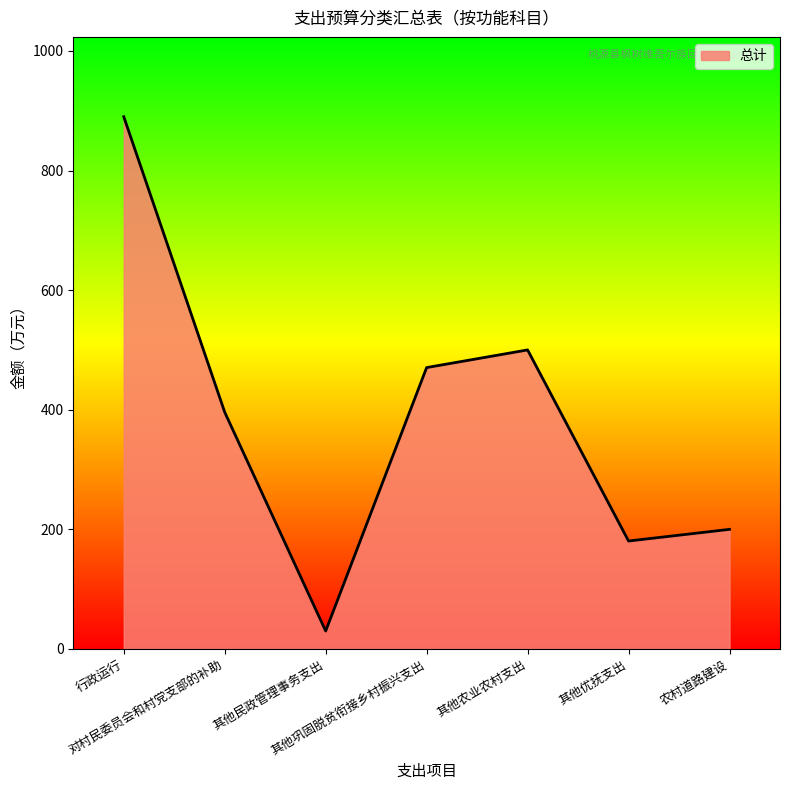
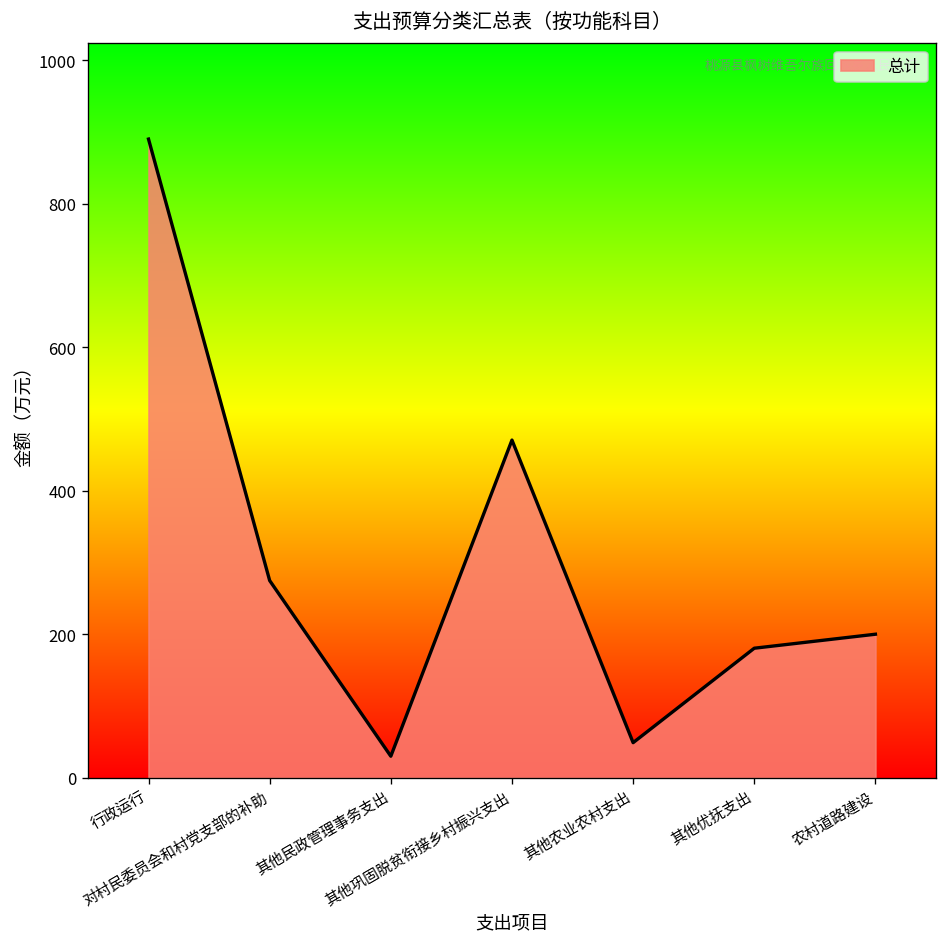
  {
    "行政运行": 890,
-   "对村民委员会和村党支部的补助": 400,
+   "对村民委员会和村党支部的补助": 270,
    "其他民政管理事务支出": 30,
    "其他巩固脱贫衔接乡村振兴支出": 470,
-   "其他农业农村支出": 500,
+   "其他农业农村支出": 50,
    "其他优抚支出": 180,
    "农村道路建设": 200
  }
